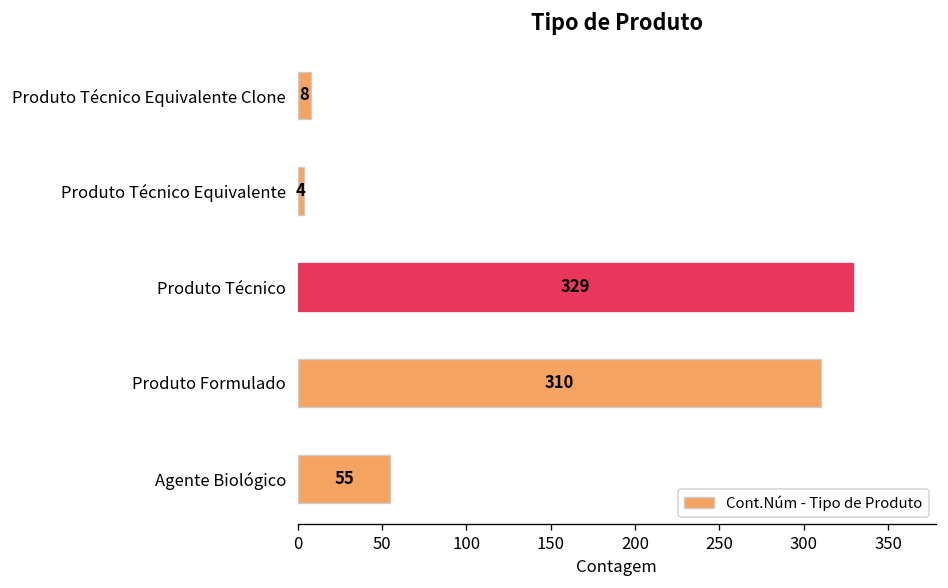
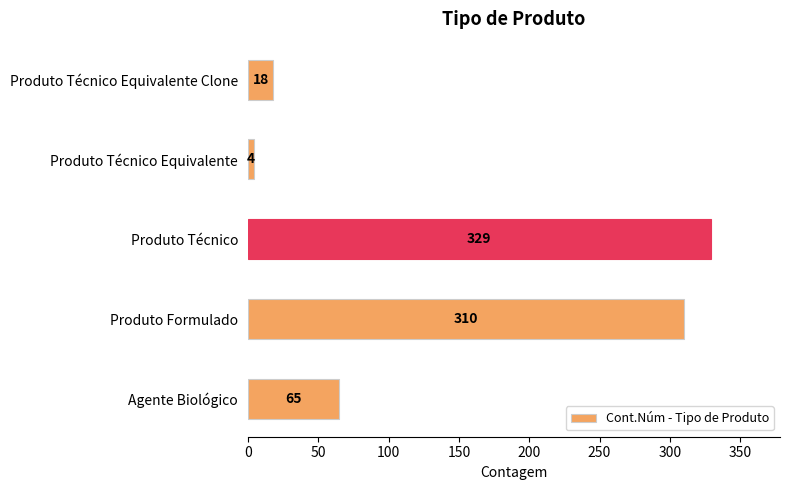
  {
-   "Produto Técnico Equivalente Clone": 8,
+   "Produto Técnico Equivalente Clone": 18,
    "Produto Técnico Equivalente": 4,
    "Produto Técnico": 329,
    "Produto Formulado": 310,
-   "Agente Biológico": 55
+   "Agente Biológico": 65
  }
